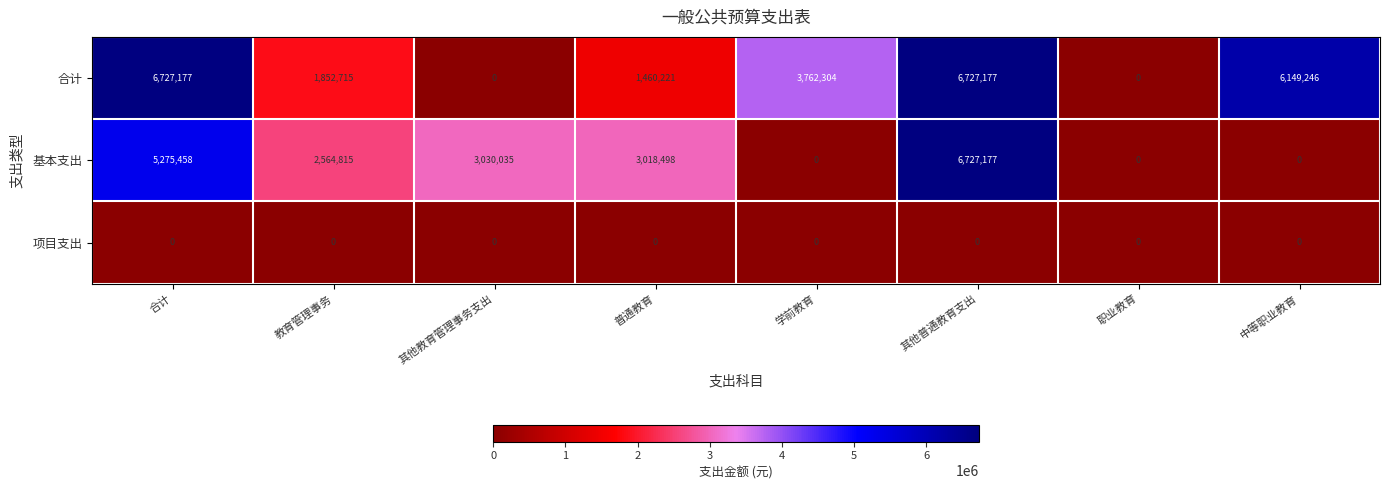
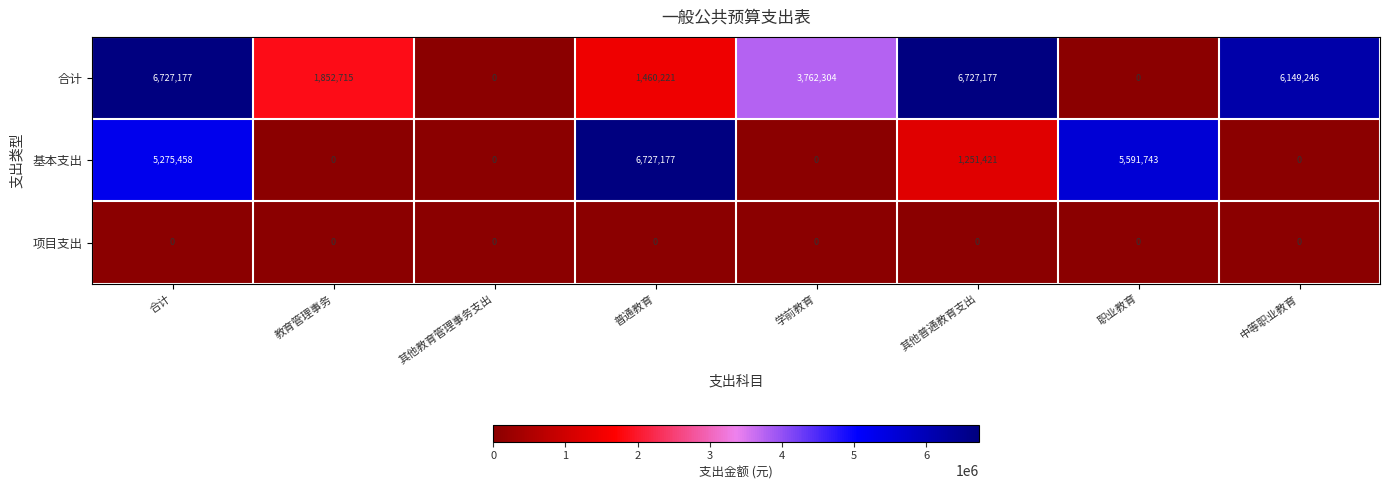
  {
    "合计": {
      "合计": "6,727,177",
      "教育管理事务": "1,852,715",
      "其他教育管理事务支出": "0",
      "普通教育": "1,460,221",
      "学前教育": "3,762,304",
      "其他普通教育支出": "6,727,177",
      "职业教育": "0",
      "中等职业教育": "6,149,246"
    },
    "基本支出": {
      "合计": "5,275,458",
-     "教育管理事务": "2,564,815",
-     "其他教育管理事务支出": "3,030,035",
-     "普通教育": "3,018,498",
+     "教育管理事务": "0",
+     "其他教育管理事务支出": "0",
+     "普通教育": "6,727,177",
      "学前教育": "0",
-     "其他普通教育支出": "6,727,177",
-     "职业教育": "0",
+     "其他普通教育支出": "1,251,421",
+     "职业教育": "5,591,743",
      "中等职业教育": "0"
    },
    "项目支出": {
      "合计": "0",
      "教育管理事务": "0",
      "其他教育管理事务支出": "0",
      "普通教育": "0",
      "学前教育": "0",
      "其他普通教育支出": "0",
      "职业教育": "0",
      "中等职业教育": "0"
    }
  }
